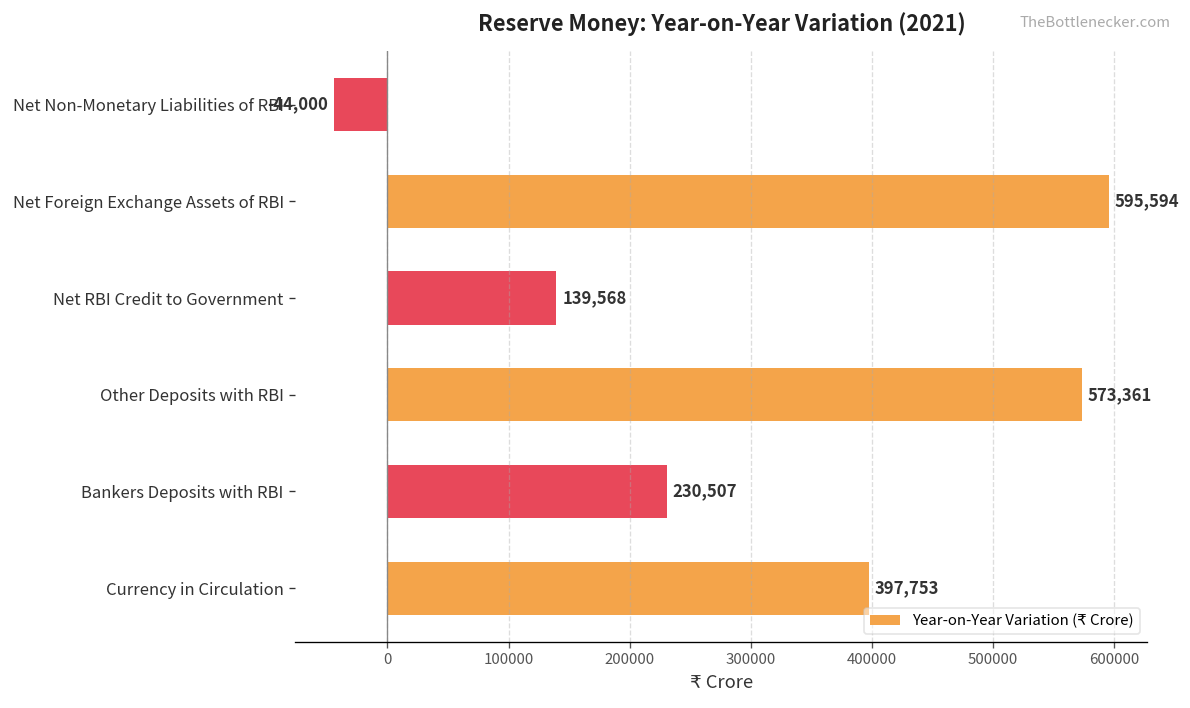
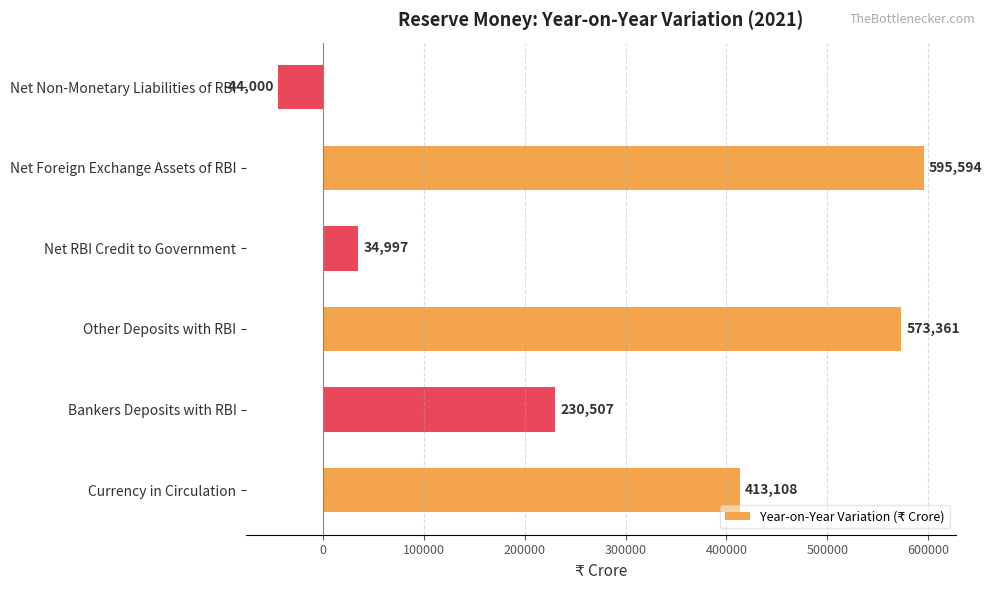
  {
    "Net Non-Monetary Liabilities of RBI": "-44,000",
    "Net Foreign Exchange Assets of RBI": "595,594",
-   "Net RBI Credit to Government": "139,568",
+   "Net RBI Credit to Government": "34,997",
    "Other Deposits with RBI": "573,361",
    "Bankers Deposits with RBI": "230,507",
-   "Currency in Circulation": "397,753"
+   "Currency in Circulation": "413,108"
  }
